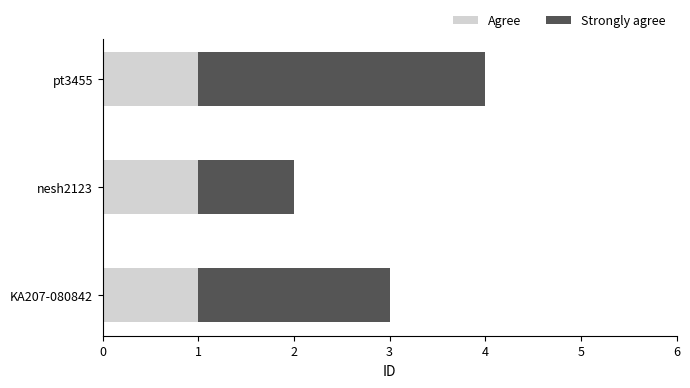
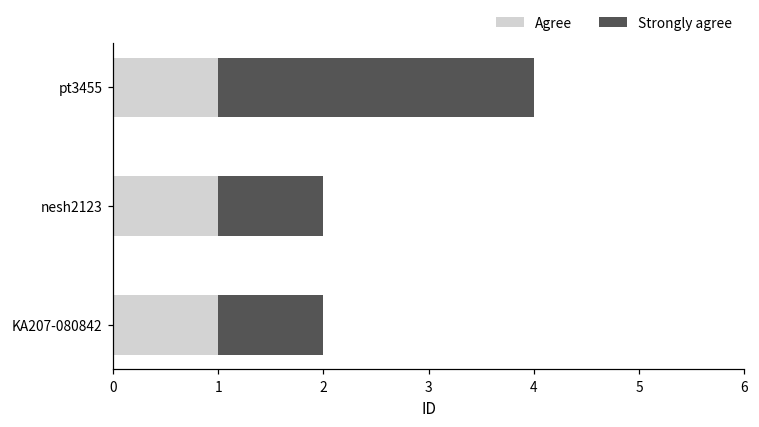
  {
    "Agree": {
      "pt3455": 1,
      "nesh2123": 1,
      "KA207-080842": 1
    },
    "Strongly agree": {
      "pt3455": 3,
      "nesh2123": 1,
-     "KA207-080842": 2
+     "KA207-080842": 1
    }
  }
